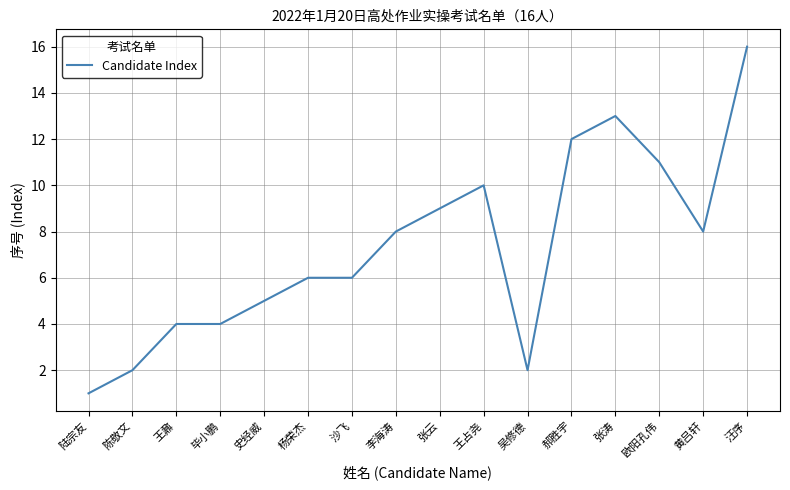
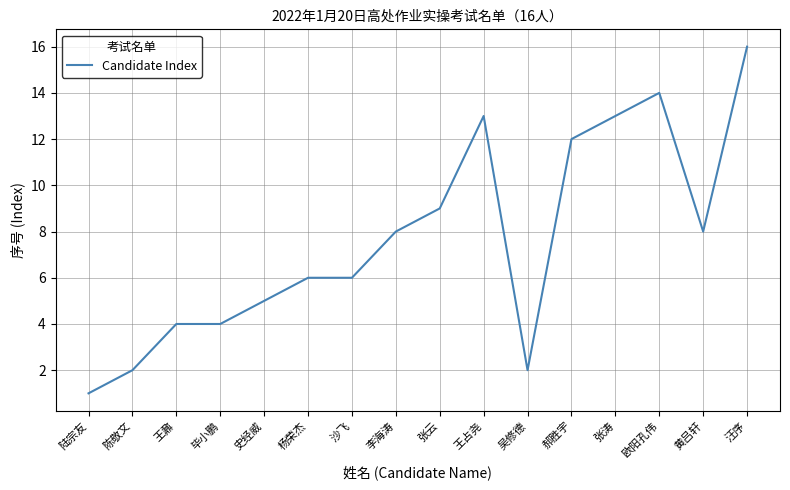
  {
    "陆宗友": 1,
    "陈敬文": 2,
    "王鼐": 4,
    "毕小鹏": 4,
    "史经威": 5,
    "杨荣杰": 6,
    "沙飞": 6,
    "李海涛": 8,
    "张云": 9,
-   "王占尧": 10,
+   "王占尧": 13,
    "吴修德": 2,
    "郝胜宇": 12,
    "张涛": 13,
-   "欧阳孔伟": 11,
+   "欧阳孔伟": 14,
    "黄吕轩": 8,
    "汪序": 16
  }
